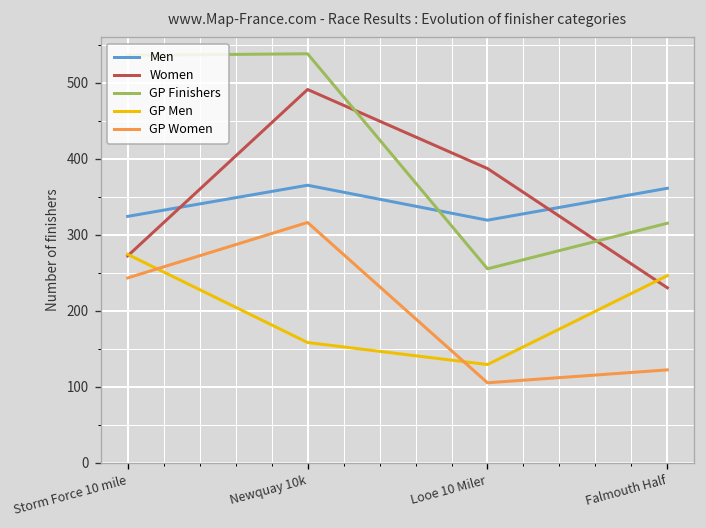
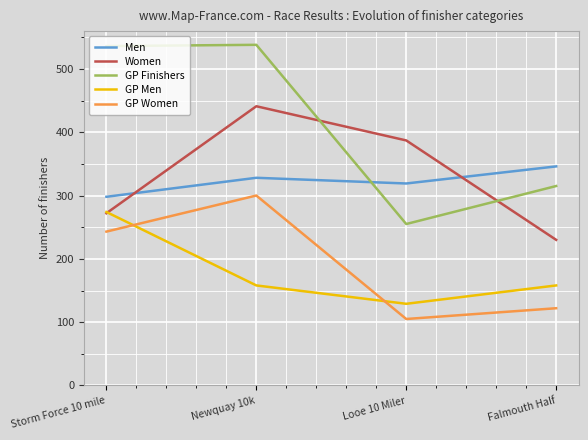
  {
    "Men": {
-     "Storm Force 10 mile": 320,
-     "Newquay 10k": 370,
+     "Storm Force 10 mile": 300,
+     "Newquay 10k": 330,
      "Looe 10 Miler": 320,
-     "Falmouth Half": 360
+     "Falmouth Half": 350
    },
    "Women": {
-     "Newquay 10k": 490,
+     "Newquay 10k": 440,
      "Looe 10 Miler": 390,
      "Falmouth Half": 230
    },
    "GP Finishers": {
      "Newquay 10k": 540,
      "Looe 10 Miler": 260,
      "Falmouth Half": 320
    },
    "GP Men": {
      "Newquay 10k": 160,
      "Looe 10 Miler": 130,
-     "Falmouth Half": 250
+     "Falmouth Half": 160
    },
    "GP Women": {
      "Storm Force 10 mile": 240,
-     "Newquay 10k": 320,
+     "Newquay 10k": 300,
      "Looe 10 Miler": 110,
      "Falmouth Half": 120
    }
  }
